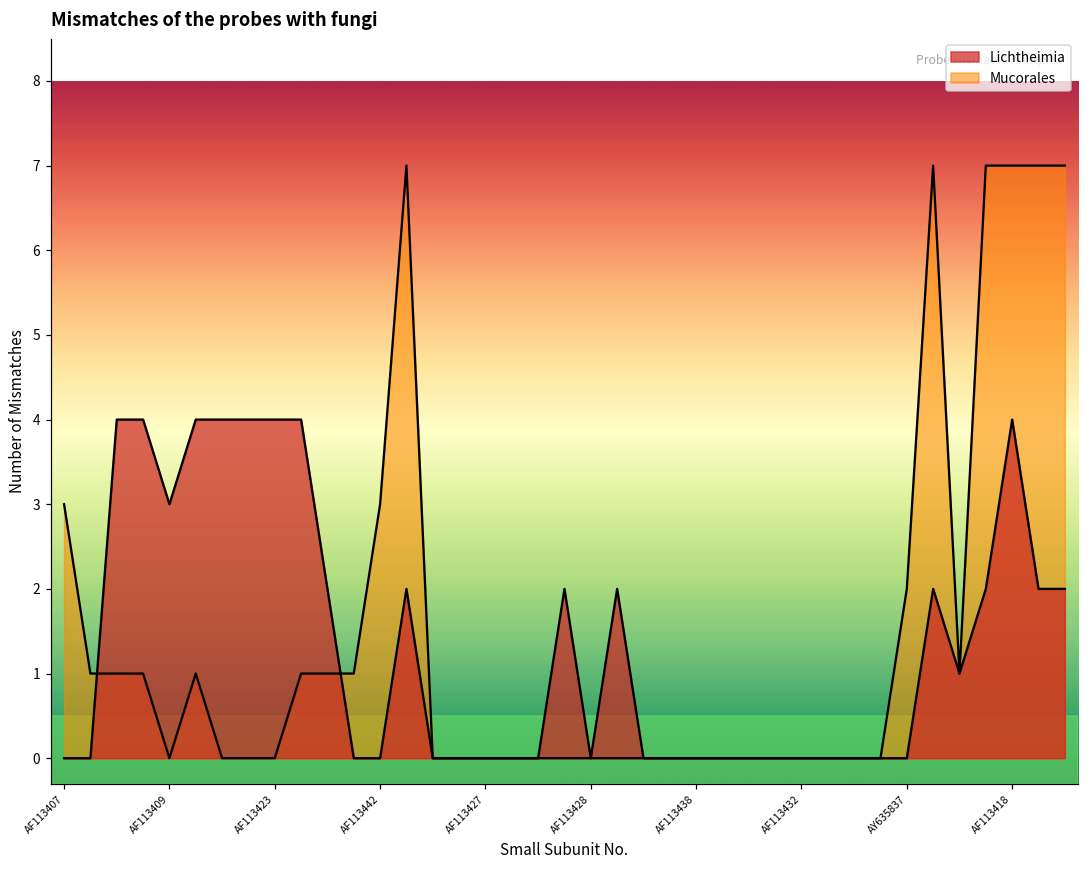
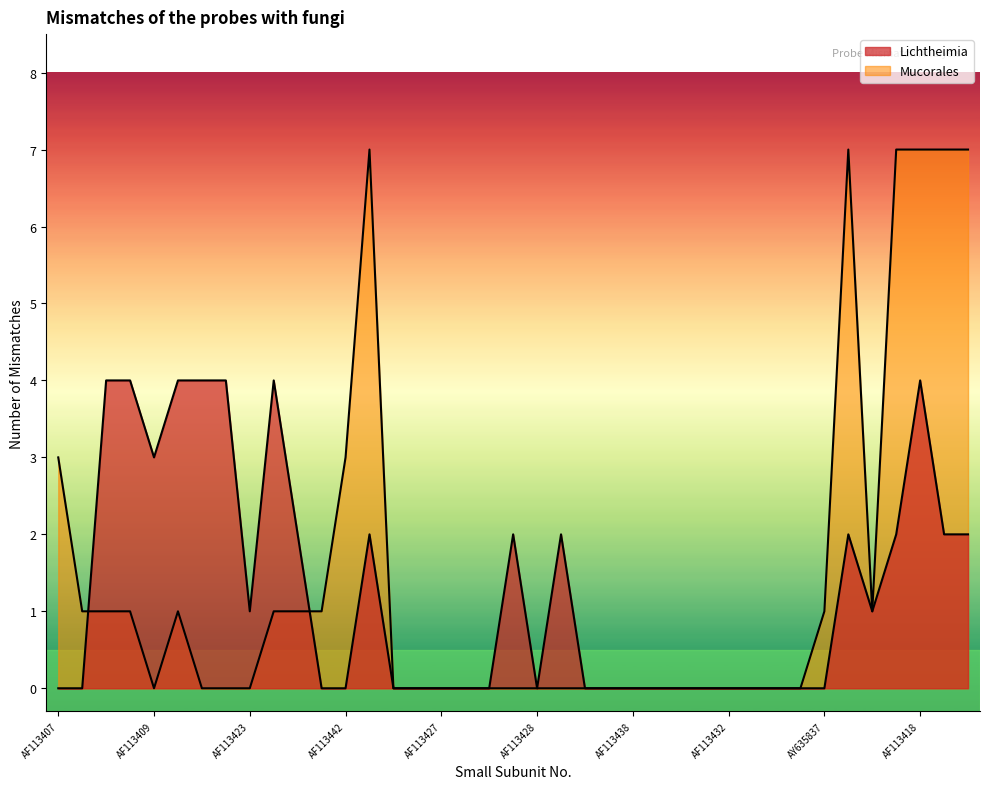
  {
    "Lichtheimia": {
      "AF113409": 3,
-     "AF113423": 4,
+     "AF113423": 1,
      "AF113418": 4
    },
    "Mucorales": {
      "AF113407": 3,
      "AF113442": 3,
-     "AY635837": 2,
+     "AY635837": 1,
      "AF113418": 7
    }
  }
